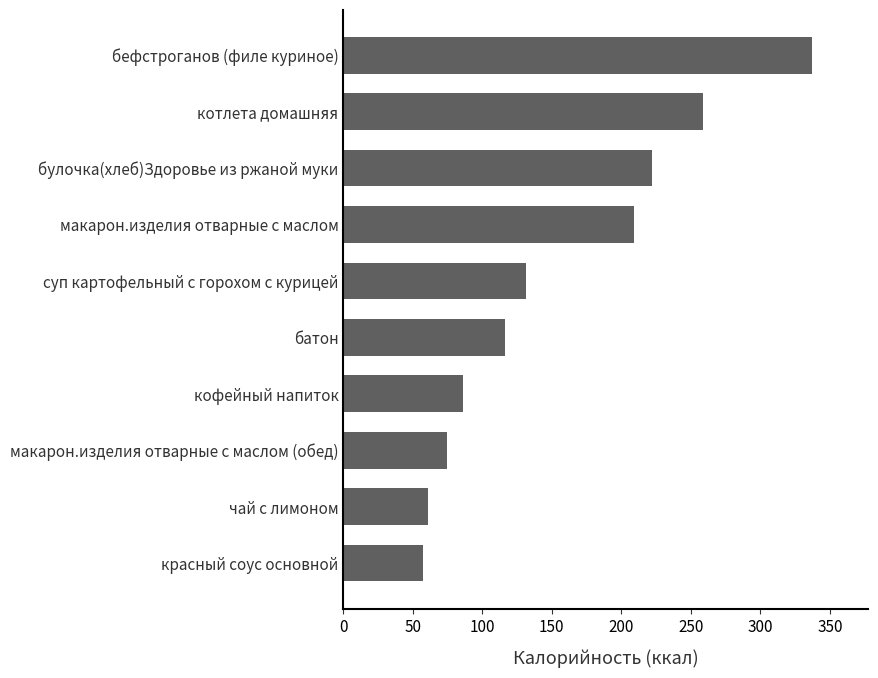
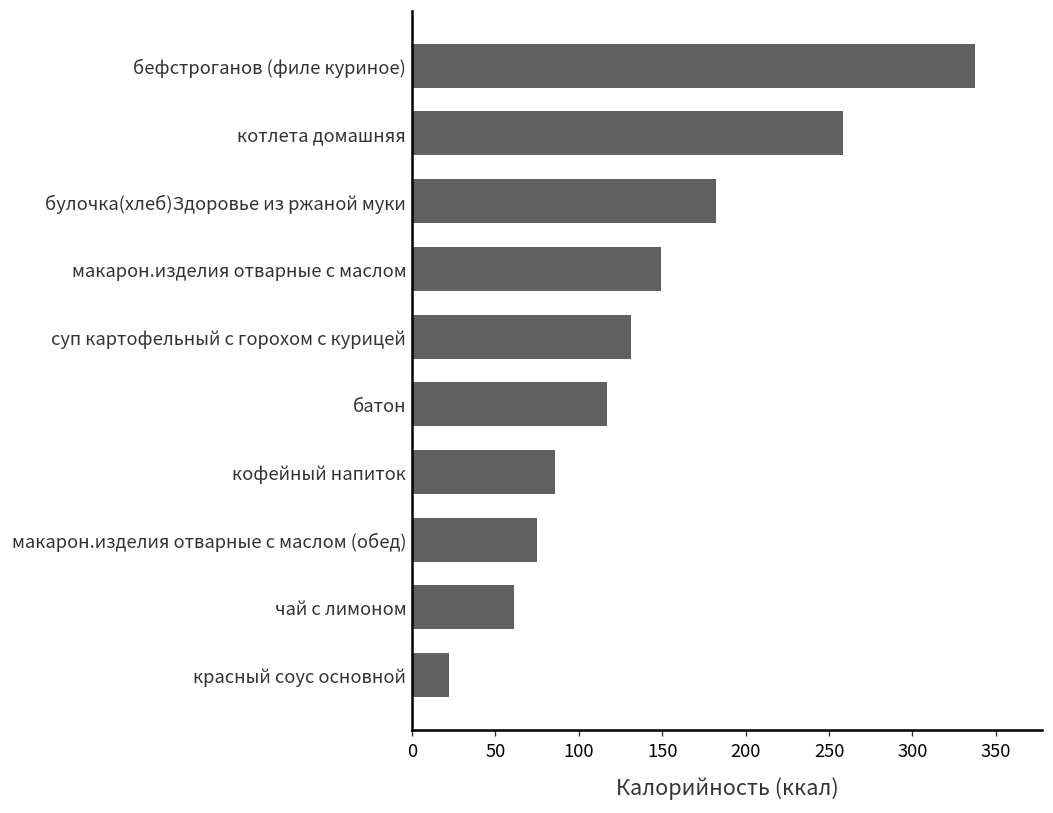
  {
    "бефстроганов (филе куриное)": 337,
    "котлета домашняя": 259,
-   "булочка(хлеб)Здоровье из ржаной муки": 222,
-   "макарон.изделия отварные с маслом": 209,
+   "булочка(хлеб)Здоровье из ржаной муки": 182,
+   "макарон.изделия отварные с маслом": 149,
    "суп картофельный с горохом с курицей": 131,
    "батон": 117,
    "кофейный напиток": 86,
    "макарон.изделия отварные с маслом (обед)": 75,
    "чай с лимоном": 61,
-   "красный соус основной": 57
+   "красный соус основной": 22
  }
